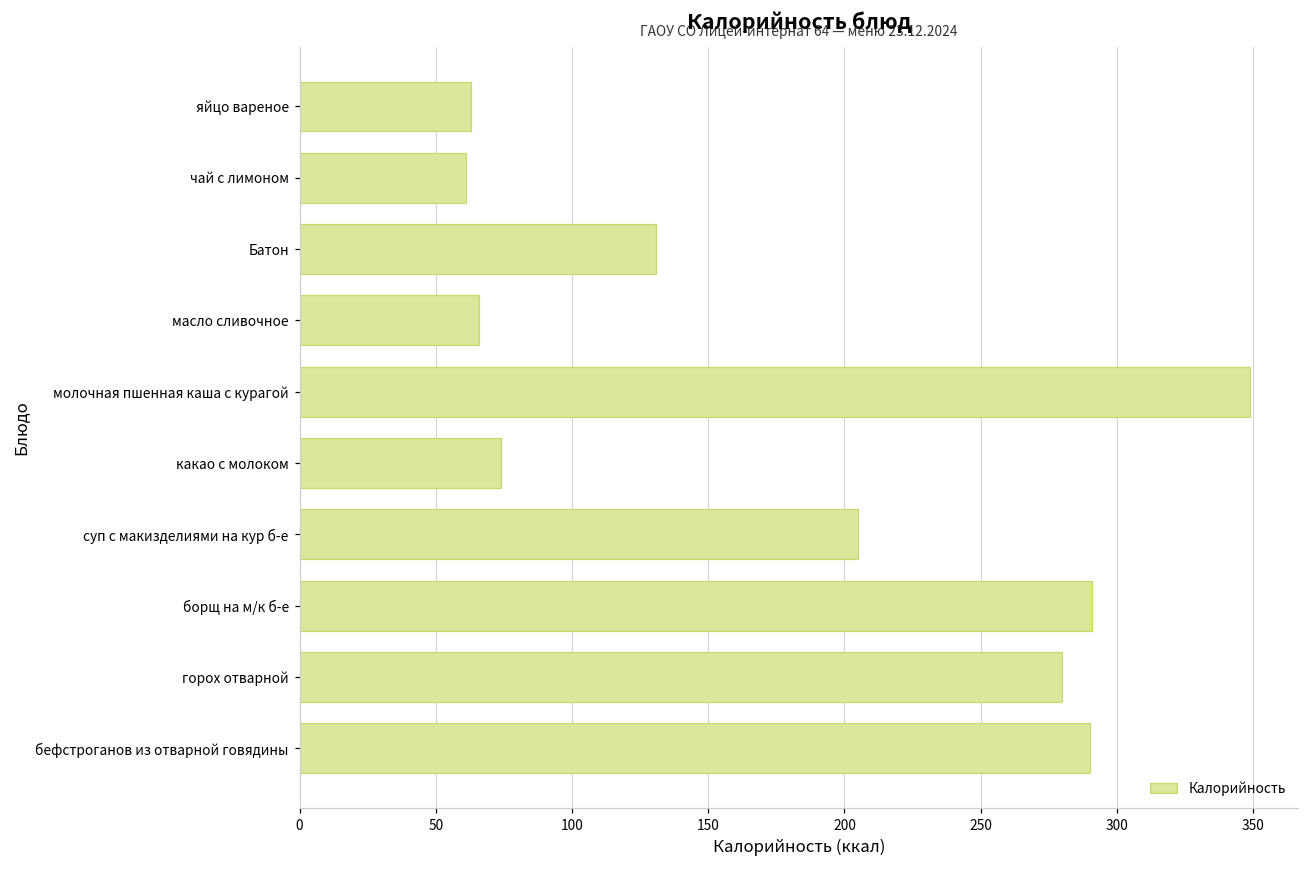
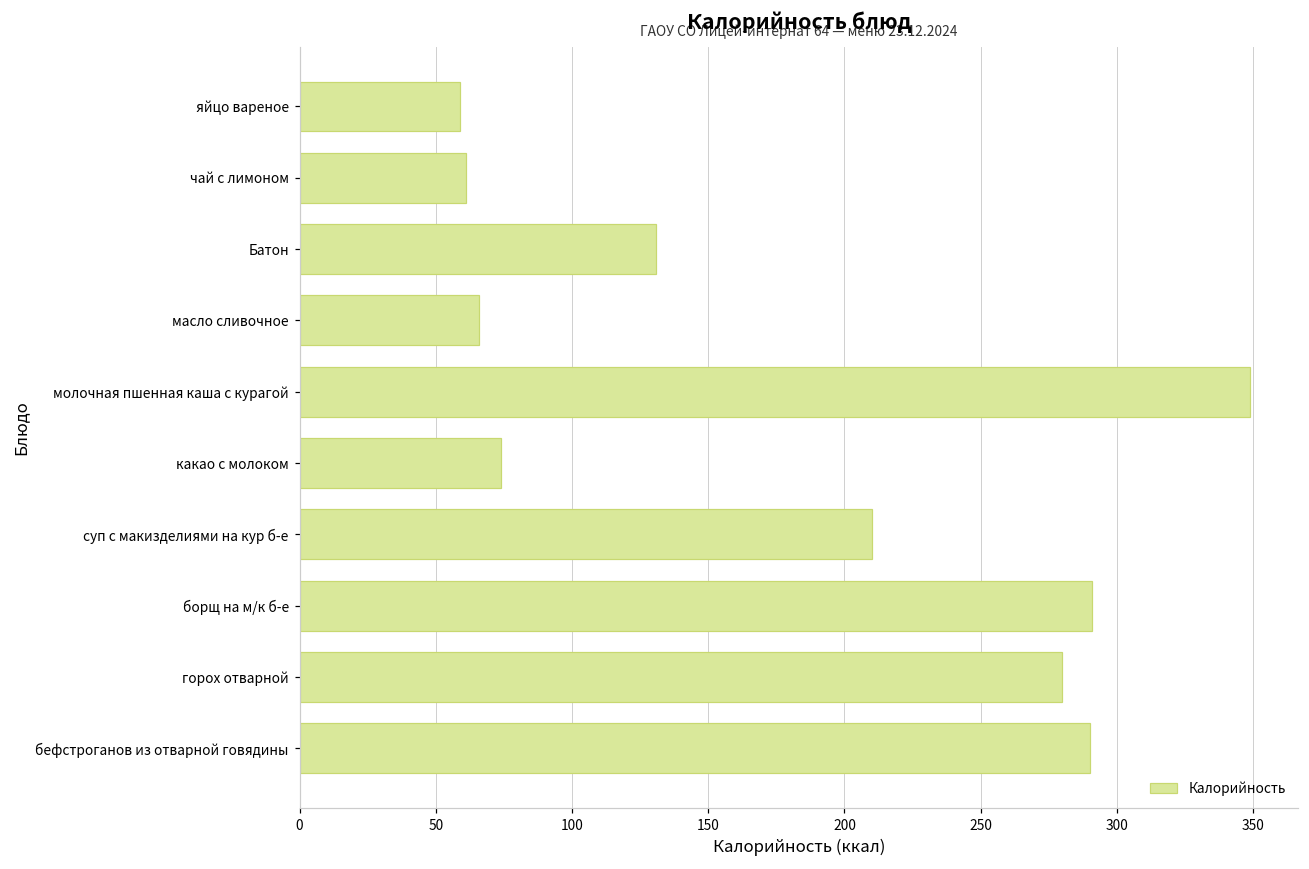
  {
-   "яйцо вареное": 63,
+   "яйцо вареное": 59,
    "чай с лимоном": 61,
    "Батон": 131,
    "масло сливочное": 66,
    "молочная пшенная каша с курагой": 349,
    "какао с молоком": 74,
-   "суп с макизделиями на кур б-е": 205,
+   "суп с макизделиями на кур б-е": 210,
    "борщ на м/к б-е": 291,
    "горох отварной": 280,
    "бефстроганов из отварной говядины": 290
  }
